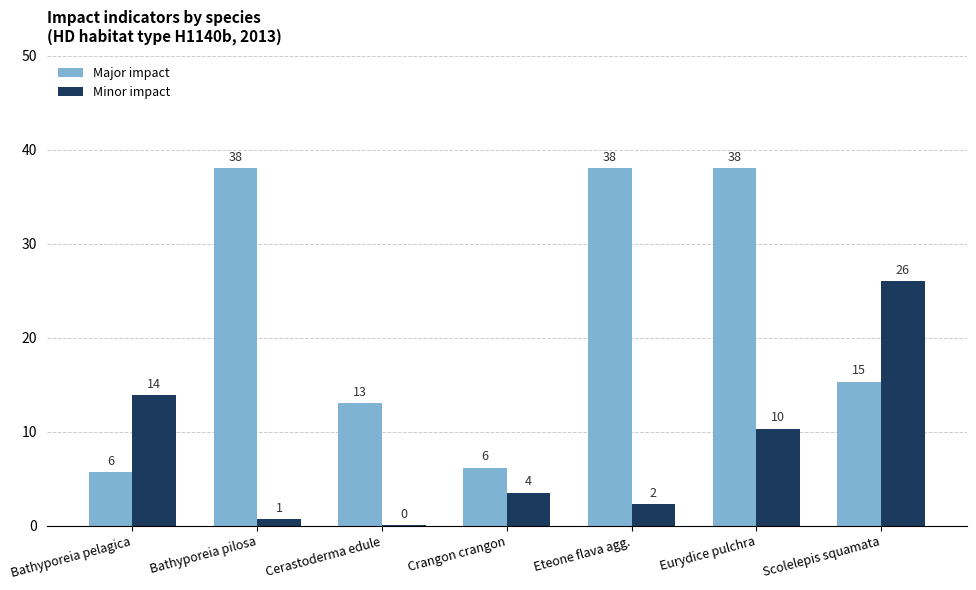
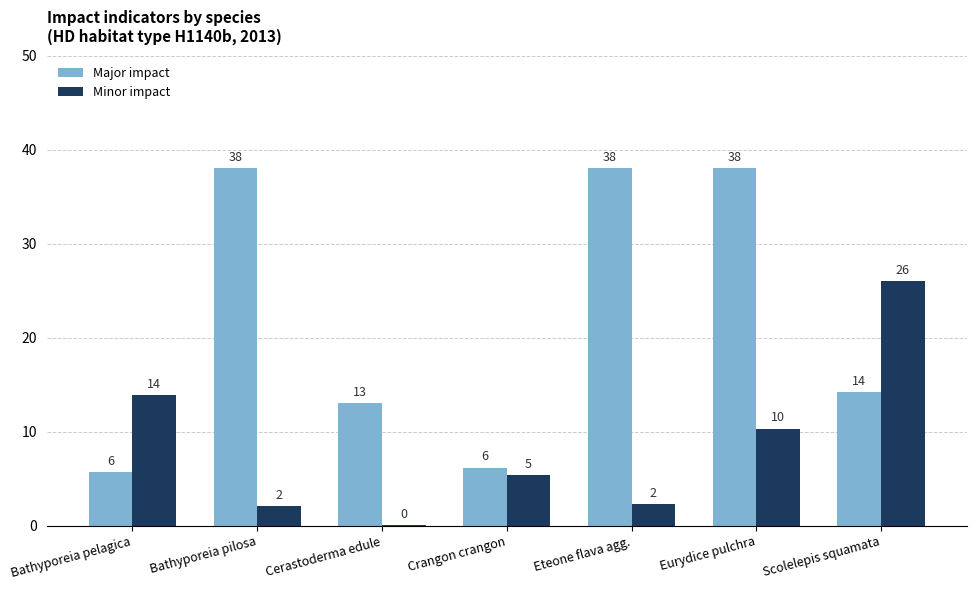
  {
    "Major impact": {
      "Bathyporeia pelagica": 6,
      "Bathyporeia pilosa": 38,
      "Cerastoderma edule": 13,
      "Crangon crangon": 6,
      "Eteone flava agg.": 38,
      "Eurydice pulchra": 38,
-     "Scolelepis squamata": 15
+     "Scolelepis squamata": 14
    },
    "Minor impact": {
      "Bathyporeia pelagica": 14,
-     "Bathyporeia pilosa": 1,
+     "Bathyporeia pilosa": 2,
      "Cerastoderma edule": 0,
-     "Crangon crangon": 4,
+     "Crangon crangon": 5,
      "Eteone flava agg.": 2,
      "Eurydice pulchra": 10,
      "Scolelepis squamata": 26
    }
  }
